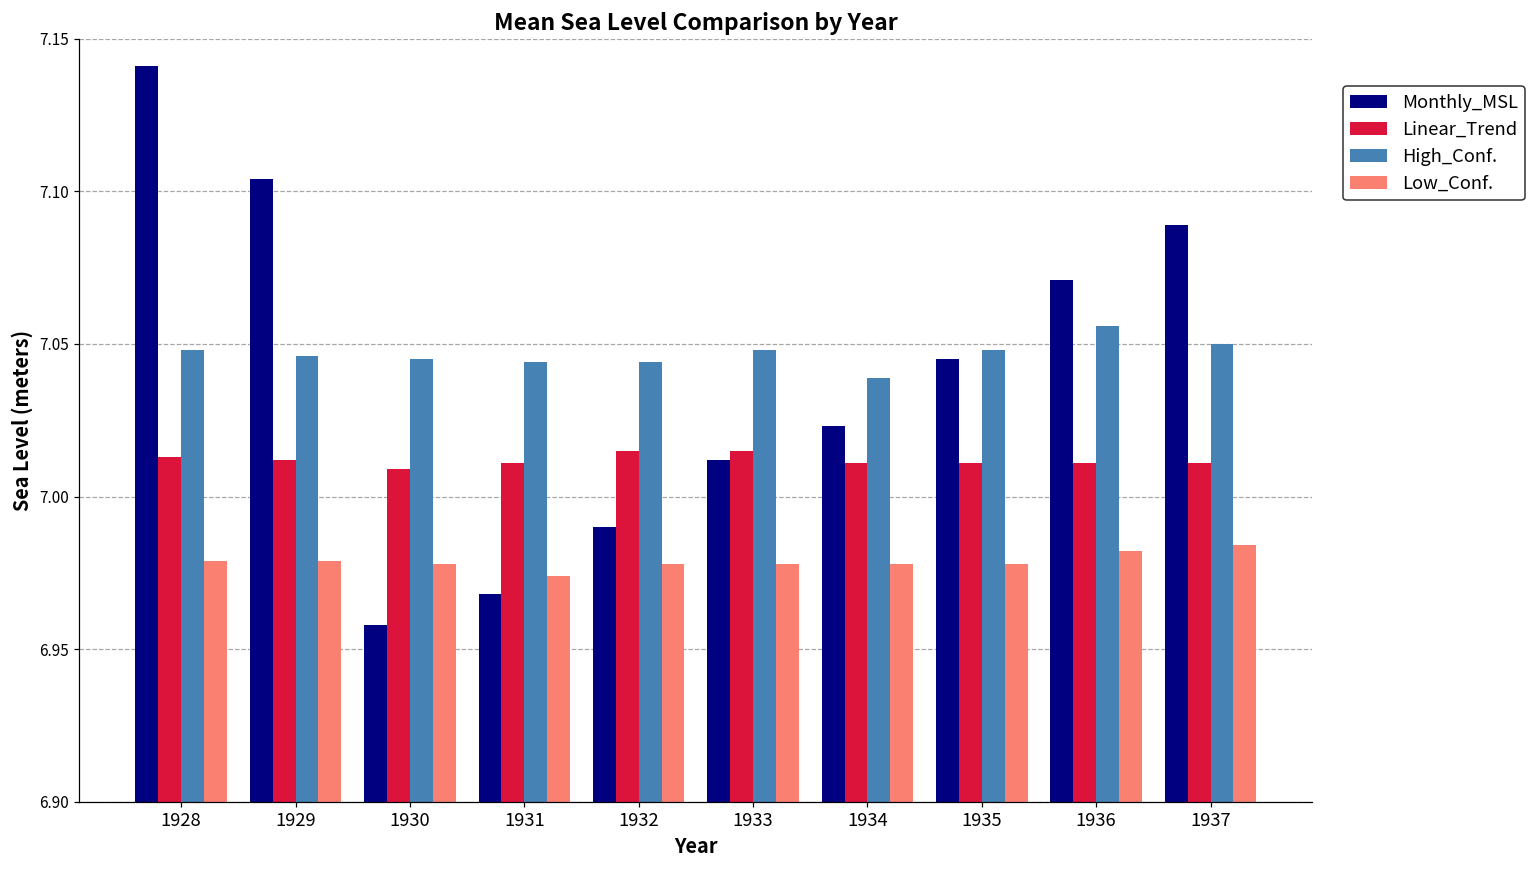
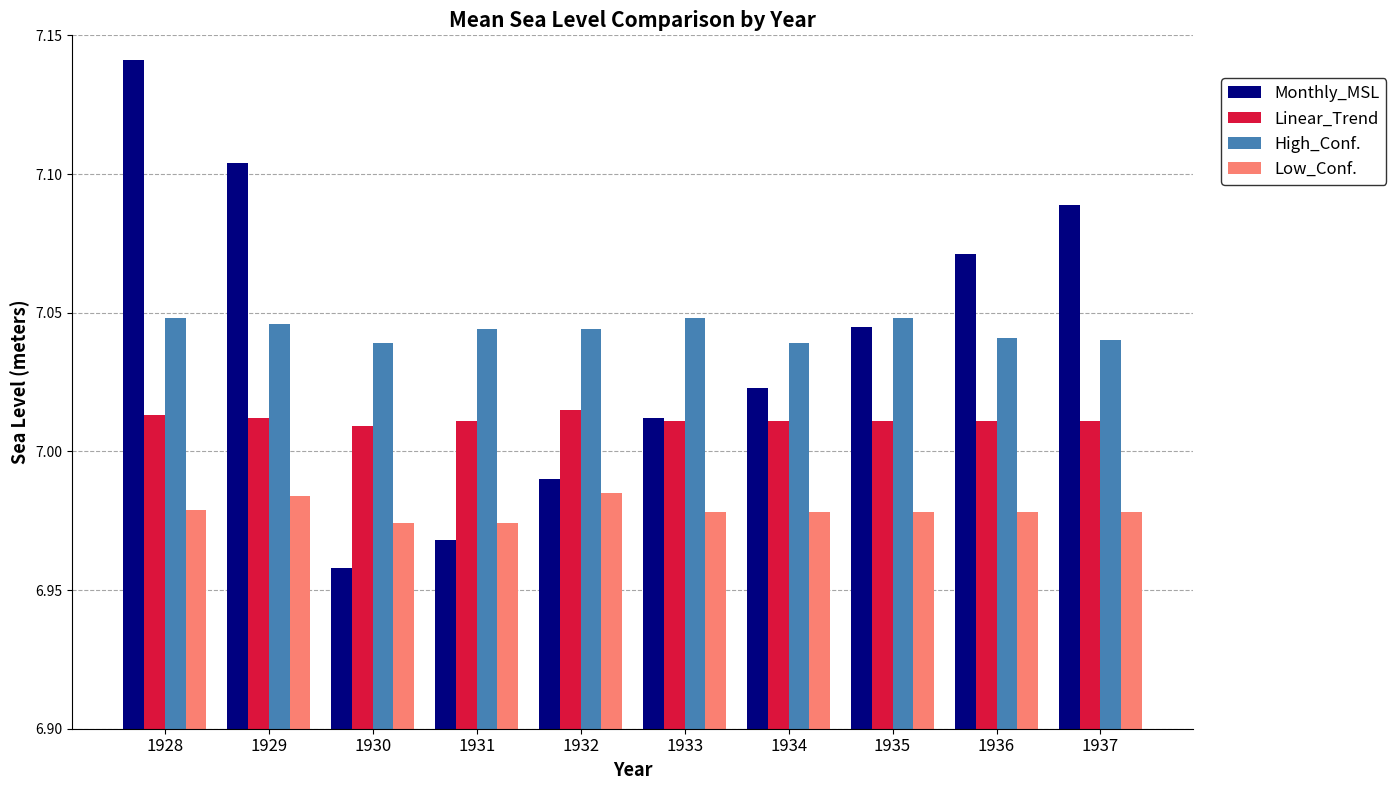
  {
    "Monthly_MSL": {
      "1928": 7.141,
      "1929": 7.104,
      "1930": 6.958,
      "1931": 6.968,
      "1932": 6.990,
      "1933": 7.012,
      "1934": 7.023,
      "1935": 7.045,
      "1936": 7.071,
      "1937": 7.089
    },
    "Linear_Trend": {
      "1928": 7.013,
      "1929": 7.012,
      "1930": 7.009,
      "1931": 7.011,
      "1932": 7.015,
-     "1933": 7.015,
+     "1933": 7.011,
      "1934": 7.011,
      "1935": 7.011,
      "1936": 7.011,
      "1937": 7.011
    },
    "High_Conf.": {
      "1928": 7.048,
      "1929": 7.046,
-     "1930": 7.045,
+     "1930": 7.039,
      "1931": 7.044,
      "1932": 7.044,
      "1933": 7.048,
      "1934": 7.039,
      "1935": 7.048,
-     "1936": 7.056,
-     "1937": 7.05
+     "1936": 7.041,
+     "1937": 7.04
    },
    "Low_Conf.": {
      "1928": 6.979,
-     "1929": 6.979,
-     "1930": 6.978,
+     "1929": 6.984,
+     "1930": 6.974,
      "1931": 6.974,
-     "1932": 6.978,
+     "1932": 6.985,
      "1933": 6.978,
      "1934": 6.978,
      "1935": 6.978,
-     "1936": 6.982,
-     "1937": 6.984
+     "1936": 6.978,
+     "1937": 6.978
    }
  }
